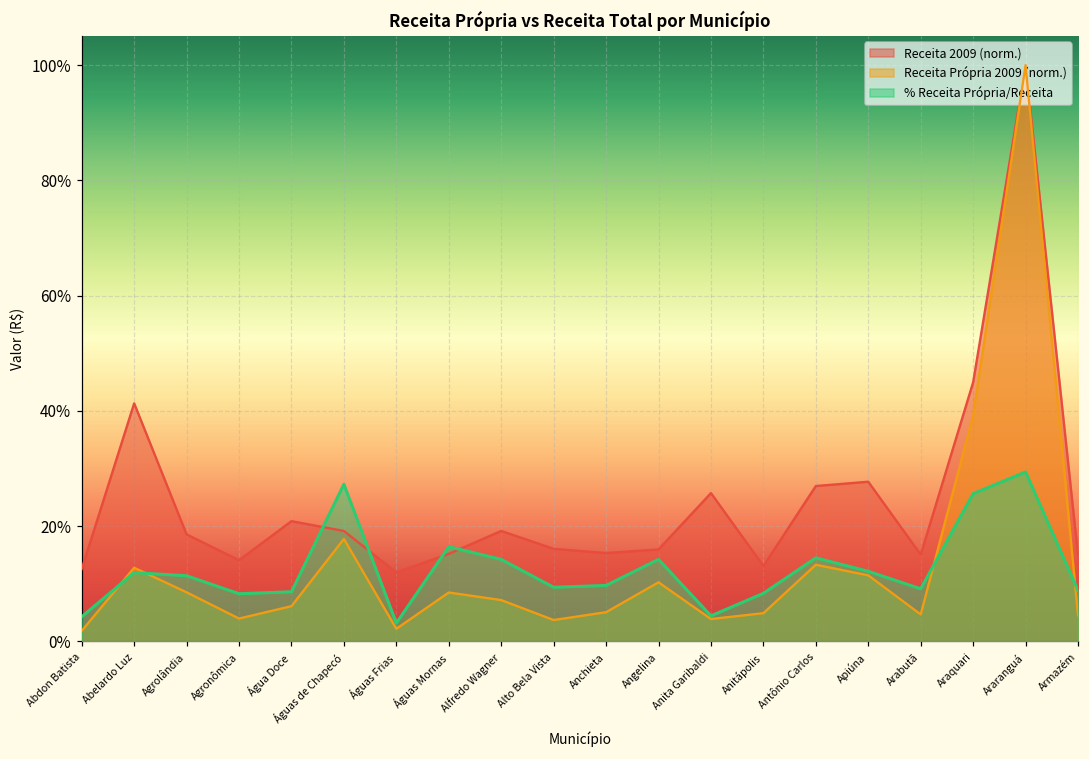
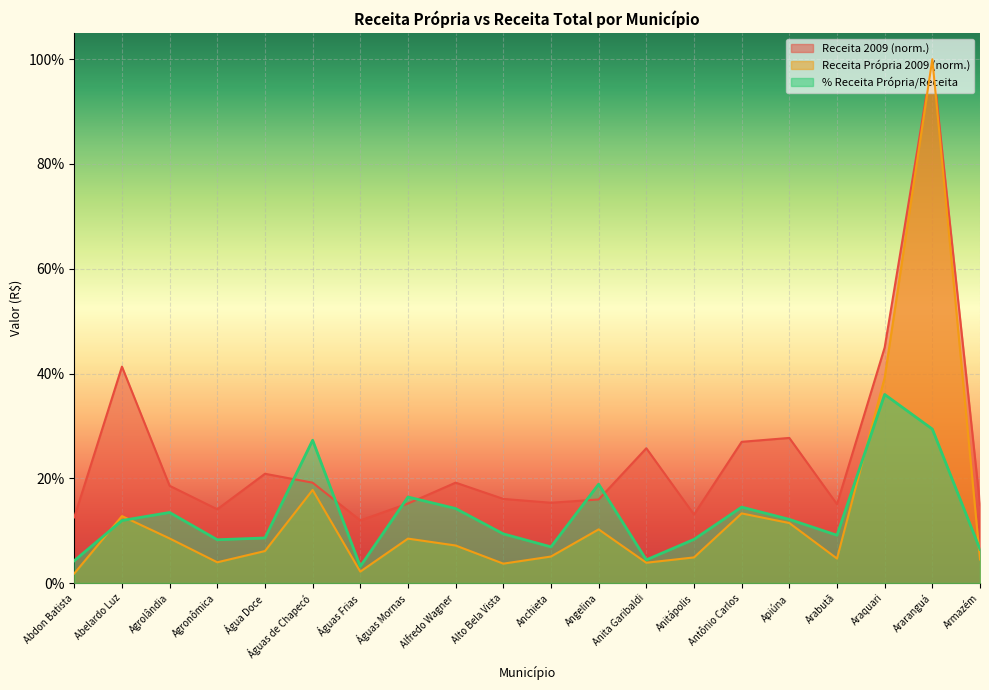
  {
    "% Receita Própria/Receita": {
      "Abdon Batista": "4%",
      "Abelardo Luz": "12%",
-     "Agrolândia": "11%",
+     "Agrolândia": "13%",
      "Agronômica": "8%",
      "Água Doce": "9%",
      "Águas de Chapecó": "27%",
      "Águas Frias": "3%",
      "Águas Mornas": "16%",
      "Alfredo Wagner": "14%",
      "Alto Bela Vista": "9%",
-     "Anchieta": "10%",
-     "Angelina": "14%",
+     "Anchieta": "7%",
+     "Angelina": "19%",
      "Anita Garibaldi": "4%",
      "Anitápolis": "8%",
      "Antônio Carlos": "14%",
      "Apiúna": "12%",
      "Arabutã": "9%",
-     "Araquari": "26%",
+     "Araquari": "36%",
      "Araranguá": "29%",
-     "Armazém": "9%"
+     "Armazém": "6%"
    }
  }
